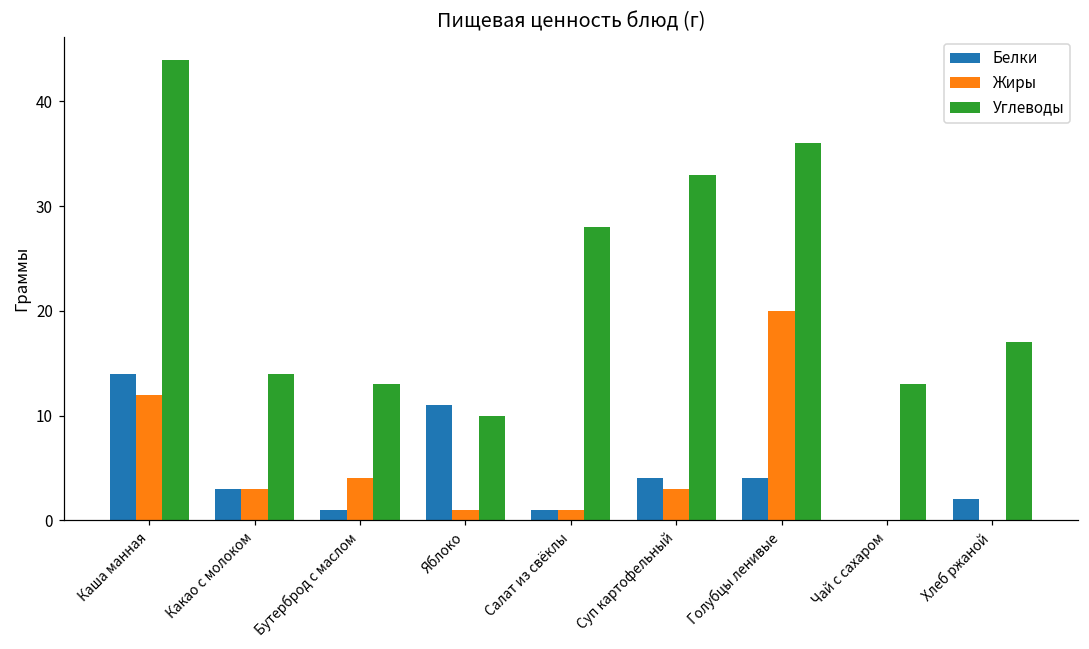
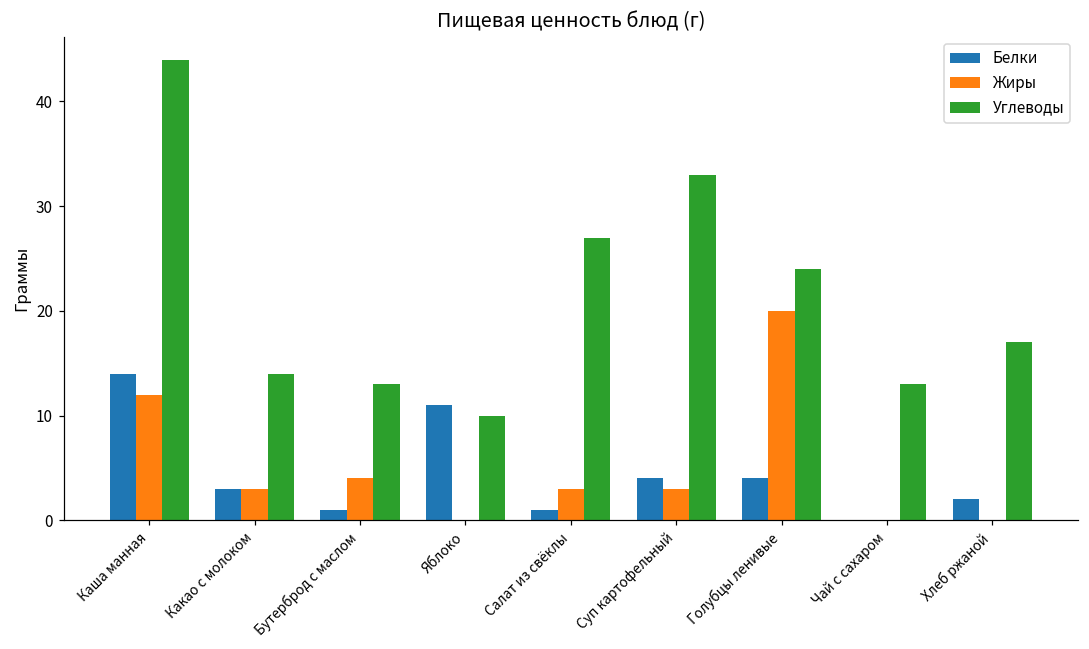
  {
    "Белки": {
      "Каша манная": 14,
      "Какао с молоком": 3,
      "Бутерброд с маслом": 1,
      "Яблоко": 11,
      "Салат из свёклы": 1,
      "Суп картофельный": 4,
      "Голубцы ленивые": 4,
      "Чай с сахаром": 0,
      "Хлеб ржаной": 2
    },
    "Жиры": {
      "Каша манная": 12,
      "Какао с молоком": 3,
      "Бутерброд с маслом": 4,
-     "Яблоко": 1,
-     "Салат из свёклы": 1,
+     "Яблоко": 0,
+     "Салат из свёклы": 3,
      "Суп картофельный": 3,
      "Голубцы ленивые": 20,
      "Чай с сахаром": 0,
      "Хлеб ржаной": 0
    },
    "Углеводы": {
      "Каша манная": 44,
      "Какао с молоком": 14,
      "Бутерброд с маслом": 13,
      "Яблоко": 10,
-     "Салат из свёклы": 28,
+     "Салат из свёклы": 27,
      "Суп картофельный": 33,
-     "Голубцы ленивые": 36,
+     "Голубцы ленивые": 24,
      "Чай с сахаром": 13,
      "Хлеб ржаной": 17
    }
  }
